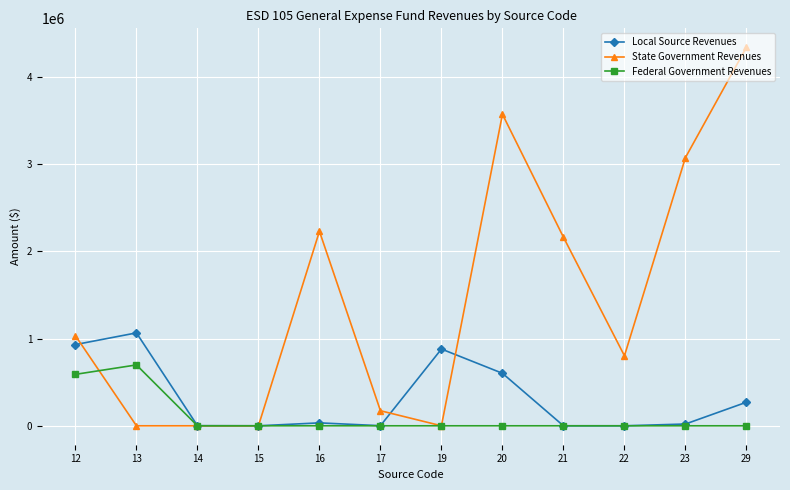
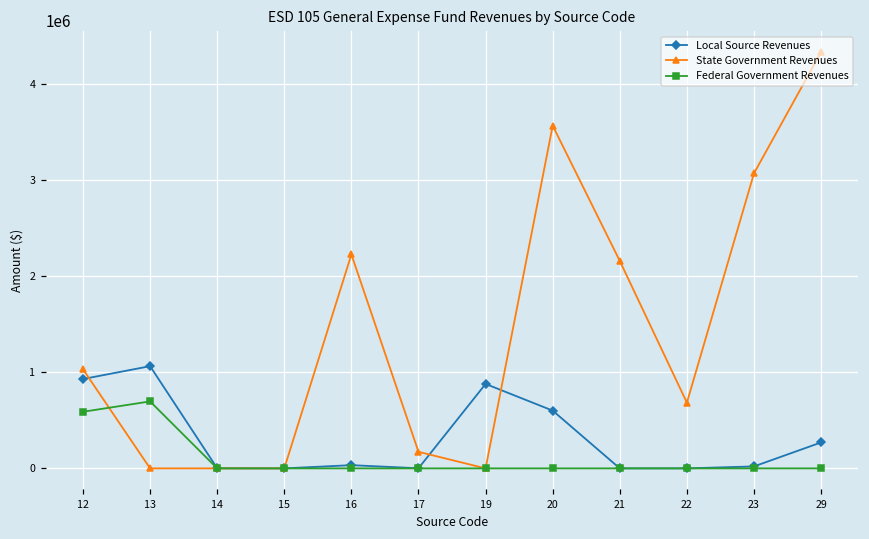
  {
    "Local Source Revenues": {
      "12": 900000,
      "13": 1100000,
      "16": 0,
      "19": 900000,
      "20": 600000,
      "29": 300000
    },
    "State Government Revenues": {
      "12": 1000000,
      "13": 0,
      "16": 2200000,
      "17": 200000,
      "20": 3600000,
      "21": 2200000,
-     "22": 800000,
+     "22": 700000,
      "23": 3100000
    },
    "Federal Government Revenues": {
      "12": 600000,
      "13": 700000,
      "16": 0,
      "20": 0,
      "29": 0
    }
  }
